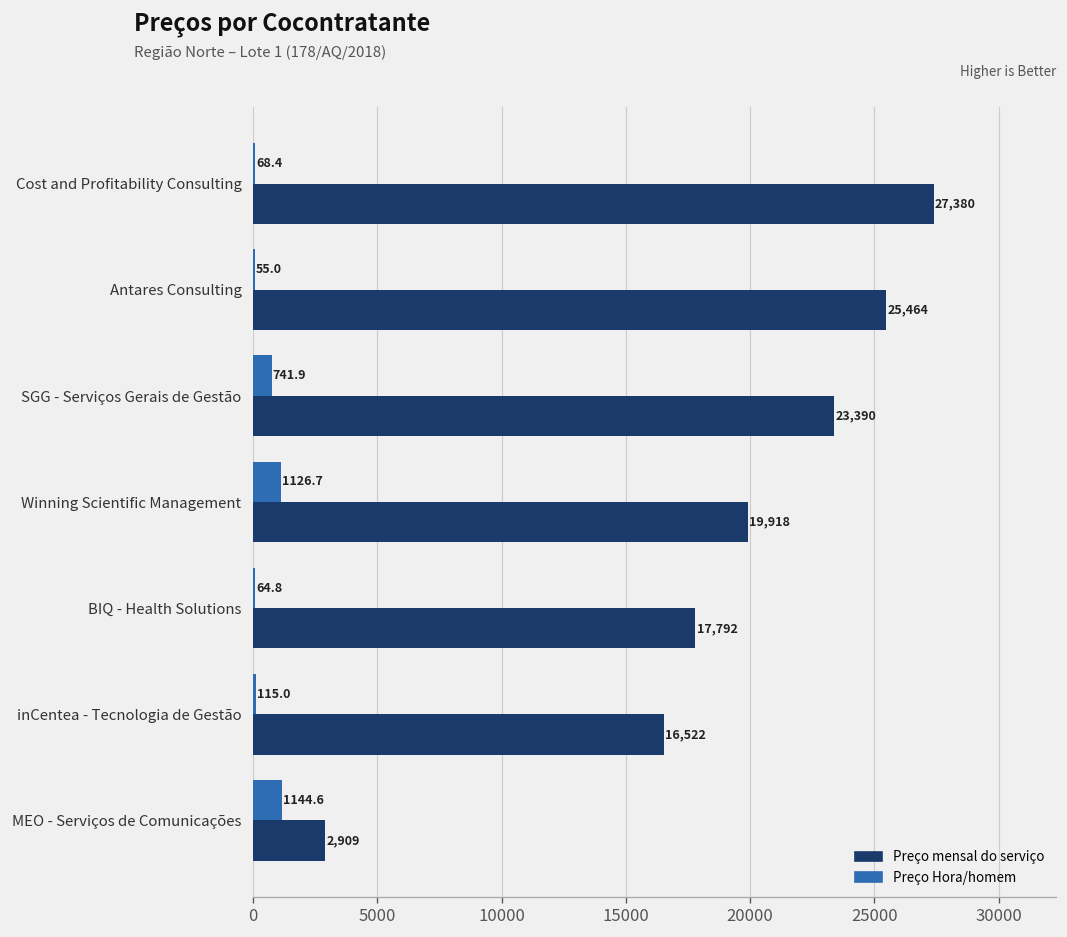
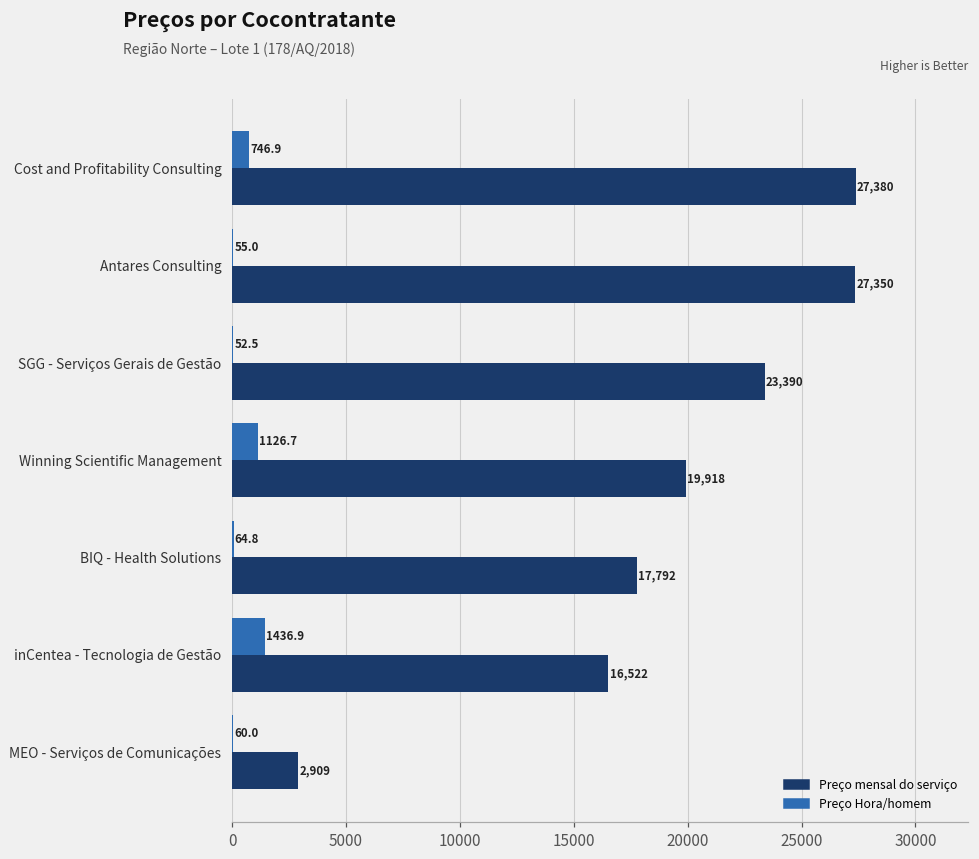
  {
    "Preço mensal do serviço": {
      "Cost and Profitability Consulting": "27,380",
-     "Antares Consulting": "25,464",
+     "Antares Consulting": "27,350",
      "SGG - Serviços Gerais de Gestão": "23,390",
      "Winning Scientific Management": "19,918",
      "BIQ - Health Solutions": "17,792",
      "inCentea - Tecnologia de Gestão": "16,522",
      "MEO - Serviços de Comunicações": "2,909"
    },
    "Preço Hora/homem": {
-     "Cost and Profitability Consulting": "68.4",
+     "Cost and Profitability Consulting": "746.9",
      "Antares Consulting": "55.0",
-     "SGG - Serviços Gerais de Gestão": "741.9",
+     "SGG - Serviços Gerais de Gestão": "52.5",
      "Winning Scientific Management": "1126.7",
      "BIQ - Health Solutions": "64.8",
-     "inCentea - Tecnologia de Gestão": "115.0",
-     "MEO - Serviços de Comunicações": "1144.6"
+     "inCentea - Tecnologia de Gestão": "1436.9",
+     "MEO - Serviços de Comunicações": "60.0"
    }
  }
